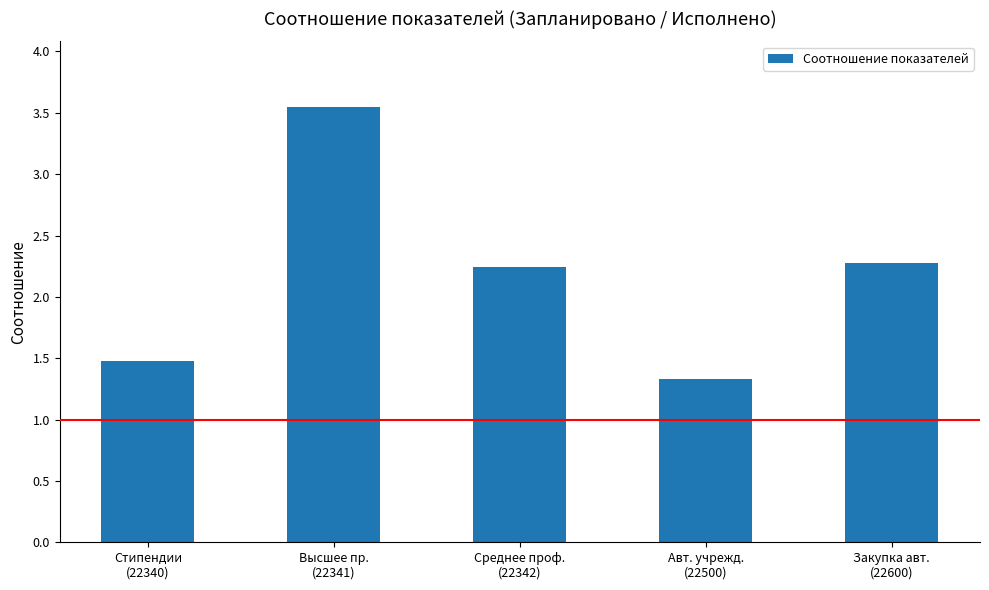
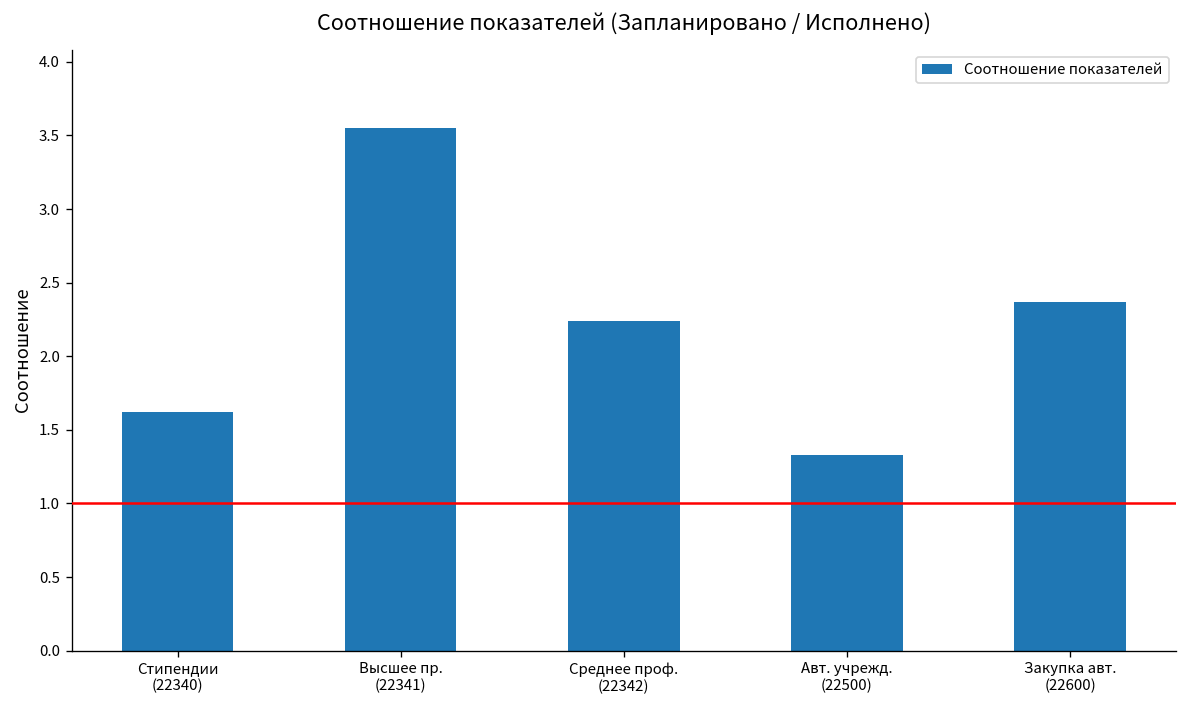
  {
-   "Стипендии (22340)": 1.48,
+   "Стипендии (22340)": 1.62,
    "Высшее пр. (22341)": 3.55,
    "Среднее проф. (22342)": 2.24,
    "Авт. учрежд. (22500)": 1.33,
-   "Закупка авт. (22600)": 2.28
+   "Закупка авт. (22600)": 2.37
  }
